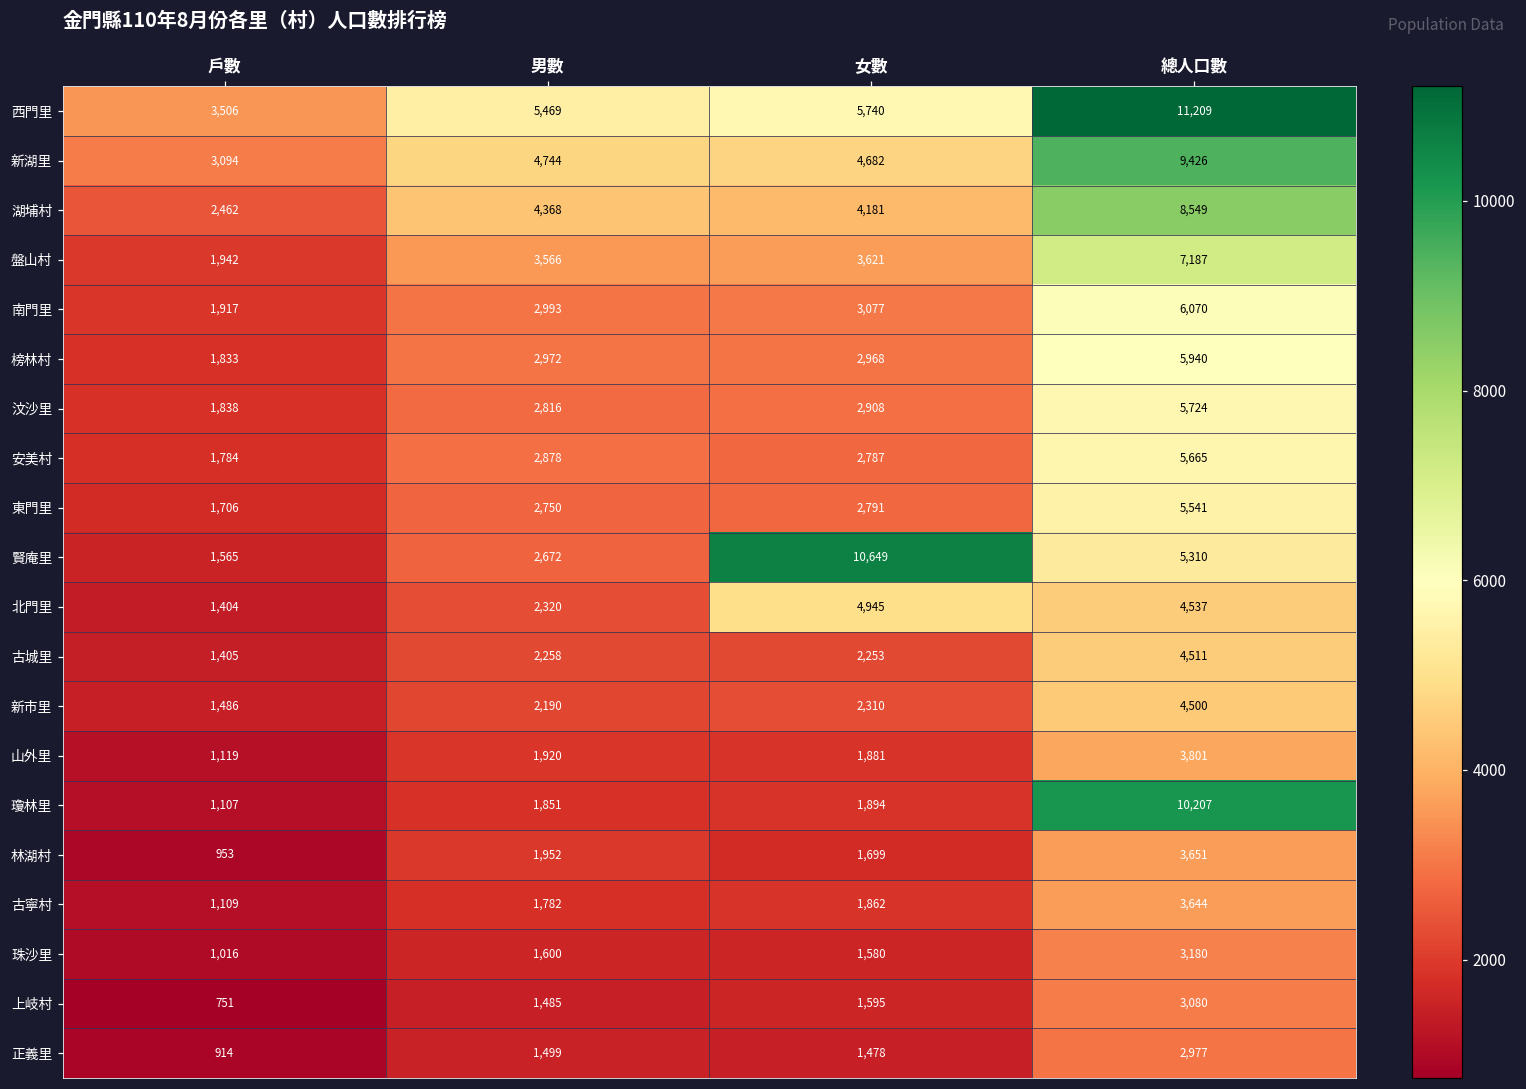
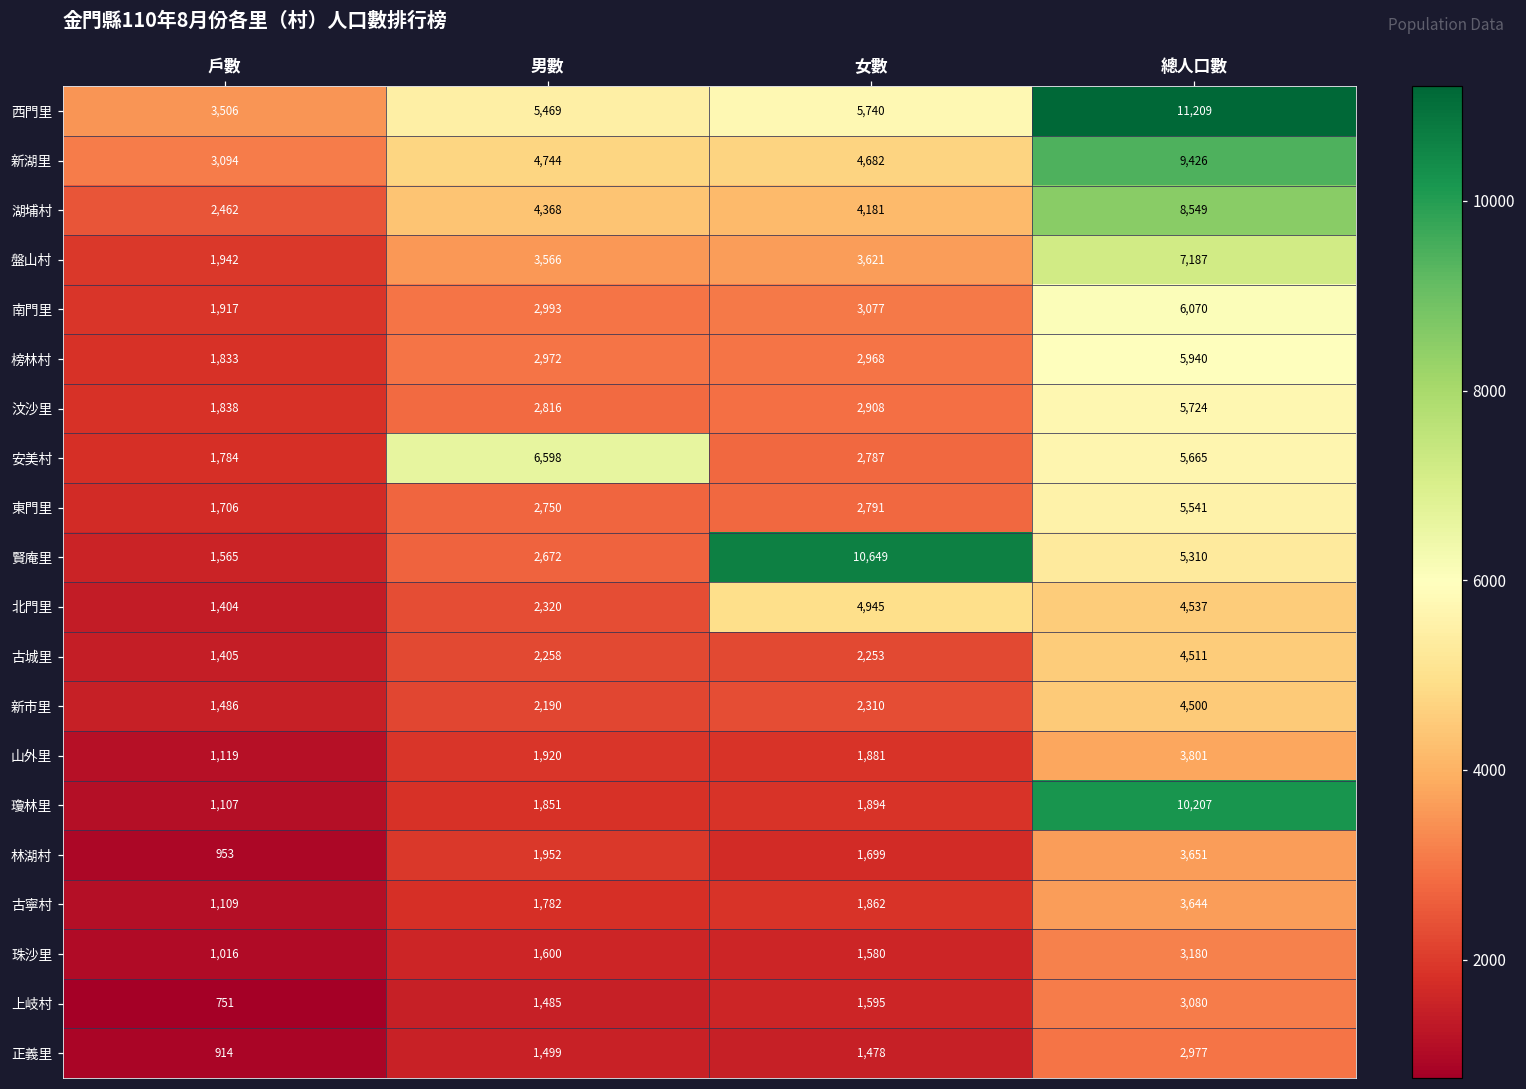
  {
    "西門里": {
      "戶數": "3,506",
      "男數": "5,469",
      "女數": "5,740",
      "總人口數": "11,209"
    },
    "新湖里": {
      "戶數": "3,094",
      "男數": "4,744",
      "女數": "4,682",
      "總人口數": "9,426"
    },
    "湖埔村": {
      "戶數": "2,462",
      "男數": "4,368",
      "女數": "4,181",
      "總人口數": "8,549"
    },
    "盤山村": {
      "戶數": "1,942",
      "男數": "3,566",
      "女數": "3,621",
      "總人口數": "7,187"
    },
    "南門里": {
      "戶數": "1,917",
      "男數": "2,993",
      "女數": "3,077",
      "總人口數": "6,070"
    },
    "榜林村": {
      "戶數": "1,833",
      "男數": "2,972",
      "女數": "2,968",
      "總人口數": "5,940"
    },
    "汶沙里": {
      "戶數": "1,838",
      "男數": "2,816",
      "女數": "2,908",
      "總人口數": "5,724"
    },
    "安美村": {
      "戶數": "1,784",
-     "男數": "2,878",
+     "男數": "6,598",
      "女數": "2,787",
      "總人口數": "5,665"
    },
    "東門里": {
      "戶數": "1,706",
      "男數": "2,750",
      "女數": "2,791",
      "總人口數": "5,541"
    },
    "賢庵里": {
      "戶數": "1,565",
      "男數": "2,672",
      "女數": "10,649",
      "總人口數": "5,310"
    },
    "北門里": {
      "戶數": "1,404",
      "男數": "2,320",
      "女數": "4,945",
      "總人口數": "4,537"
    },
    "古城里": {
      "戶數": "1,405",
      "男數": "2,258",
      "女數": "2,253",
      "總人口數": "4,511"
    },
    "新市里": {
      "戶數": "1,486",
      "男數": "2,190",
      "女數": "2,310",
      "總人口數": "4,500"
    },
    "山外里": {
      "戶數": "1,119",
      "男數": "1,920",
      "女數": "1,881",
      "總人口數": "3,801"
    },
    "瓊林里": {
      "戶數": "1,107",
      "男數": "1,851",
      "女數": "1,894",
      "總人口數": "10,207"
    },
    "林湖村": {
      "戶數": "953",
      "男數": "1,952",
      "女數": "1,699",
      "總人口數": "3,651"
    },
    "古寧村": {
      "戶數": "1,109",
      "男數": "1,782",
      "女數": "1,862",
      "總人口數": "3,644"
    },
    "珠沙里": {
      "戶數": "1,016",
      "男數": "1,600",
      "女數": "1,580",
      "總人口數": "3,180"
    },
    "上岐村": {
      "戶數": "751",
      "男數": "1,485",
      "女數": "1,595",
      "總人口數": "3,080"
    },
    "正義里": {
      "戶數": "914",
      "男數": "1,499",
      "女數": "1,478",
      "總人口數": "2,977"
    }
  }
